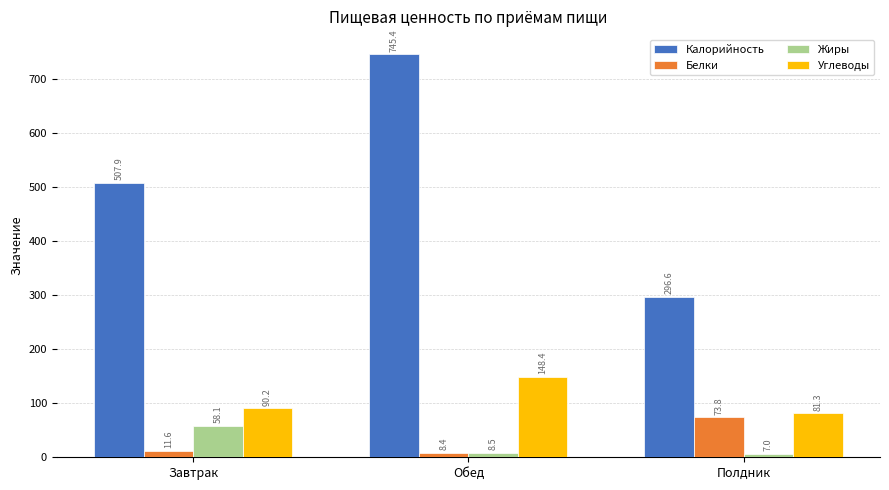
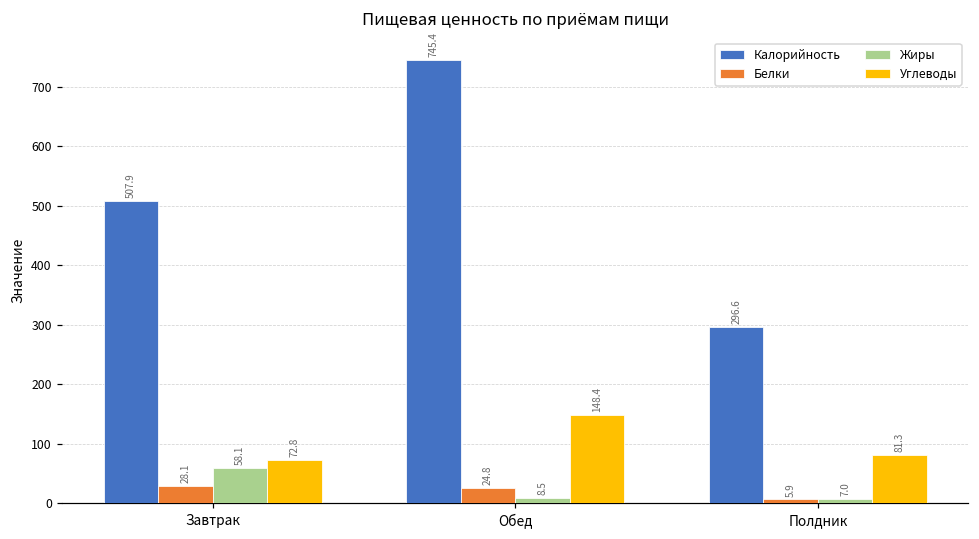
  {
    "Калорийность": {
      "Завтрак": 507.9,
      "Обед": 745.4,
      "Полдник": 296.6
    },
    "Белки": {
-     "Завтрак": 11.6,
-     "Обед": 8.4,
-     "Полдник": 73.8
+     "Завтрак": 28.1,
+     "Обед": 24.8,
+     "Полдник": 5.9
    },
    "Жиры": {
      "Завтрак": 58.1,
      "Обед": 8.5,
      "Полдник": 7.0
    },
    "Углеводы": {
-     "Завтрак": 90.2,
+     "Завтрак": 72.8,
      "Обед": 148.4,
      "Полдник": 81.3
    }
  }
